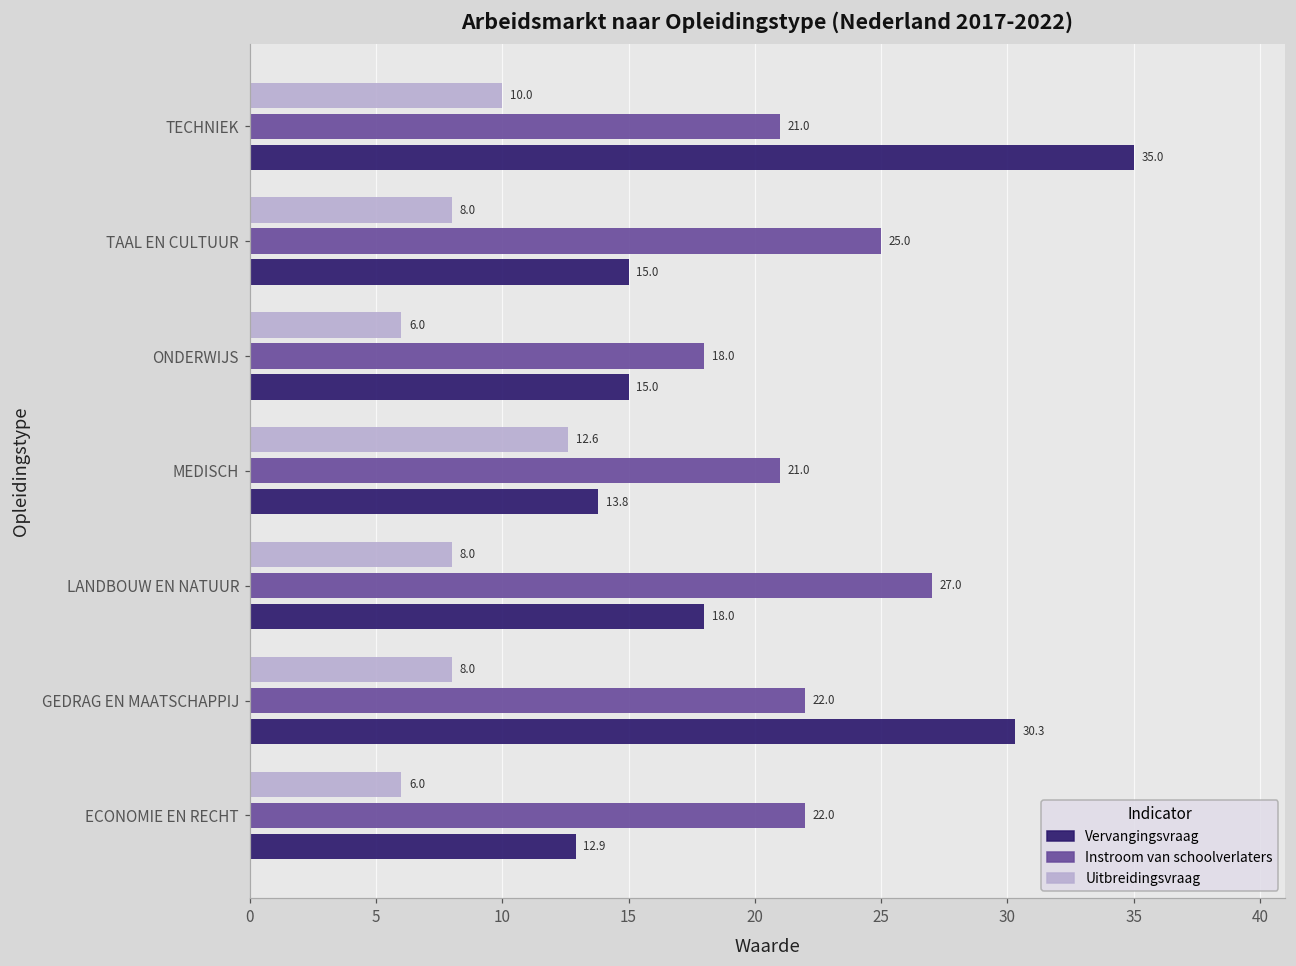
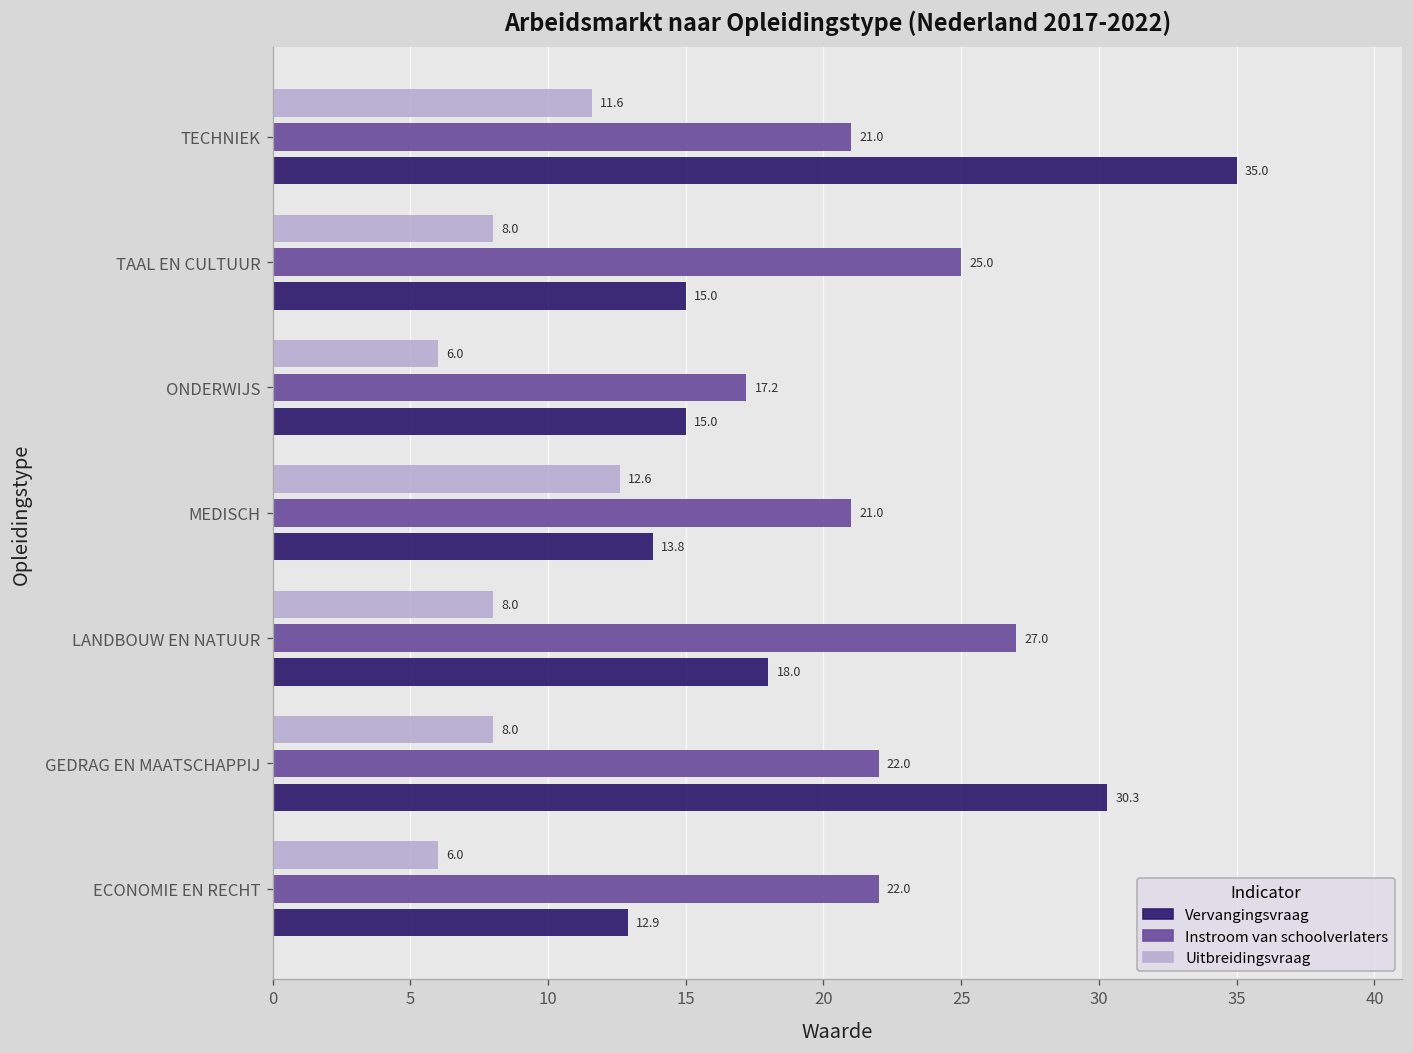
  {
    "Vervangingsvraag": {
      "TECHNIEK": 35.0,
      "TAAL EN CULTUUR": 15.0,
      "ONDERWIJS": 15.0,
      "MEDISCH": 13.8,
      "LANDBOUW EN NATUUR": 18.0,
      "GEDRAG EN MAATSCHAPPIJ": 30.3,
      "ECONOMIE EN RECHT": 12.9
    },
    "Instroom van schoolverlaters": {
      "TECHNIEK": 21.0,
      "TAAL EN CULTUUR": 25.0,
-     "ONDERWIJS": 18.0,
+     "ONDERWIJS": 17.2,
      "MEDISCH": 21.0,
      "LANDBOUW EN NATUUR": 27.0,
      "GEDRAG EN MAATSCHAPPIJ": 22.0,
      "ECONOMIE EN RECHT": 22.0
    },
    "Uitbreidingsvraag": {
-     "TECHNIEK": 10.0,
+     "TECHNIEK": 11.6,
      "TAAL EN CULTUUR": 8.0,
      "ONDERWIJS": 6.0,
      "MEDISCH": 12.6,
      "LANDBOUW EN NATUUR": 8.0,
      "GEDRAG EN MAATSCHAPPIJ": 8.0,
      "ECONOMIE EN RECHT": 6.0
    }
  }
